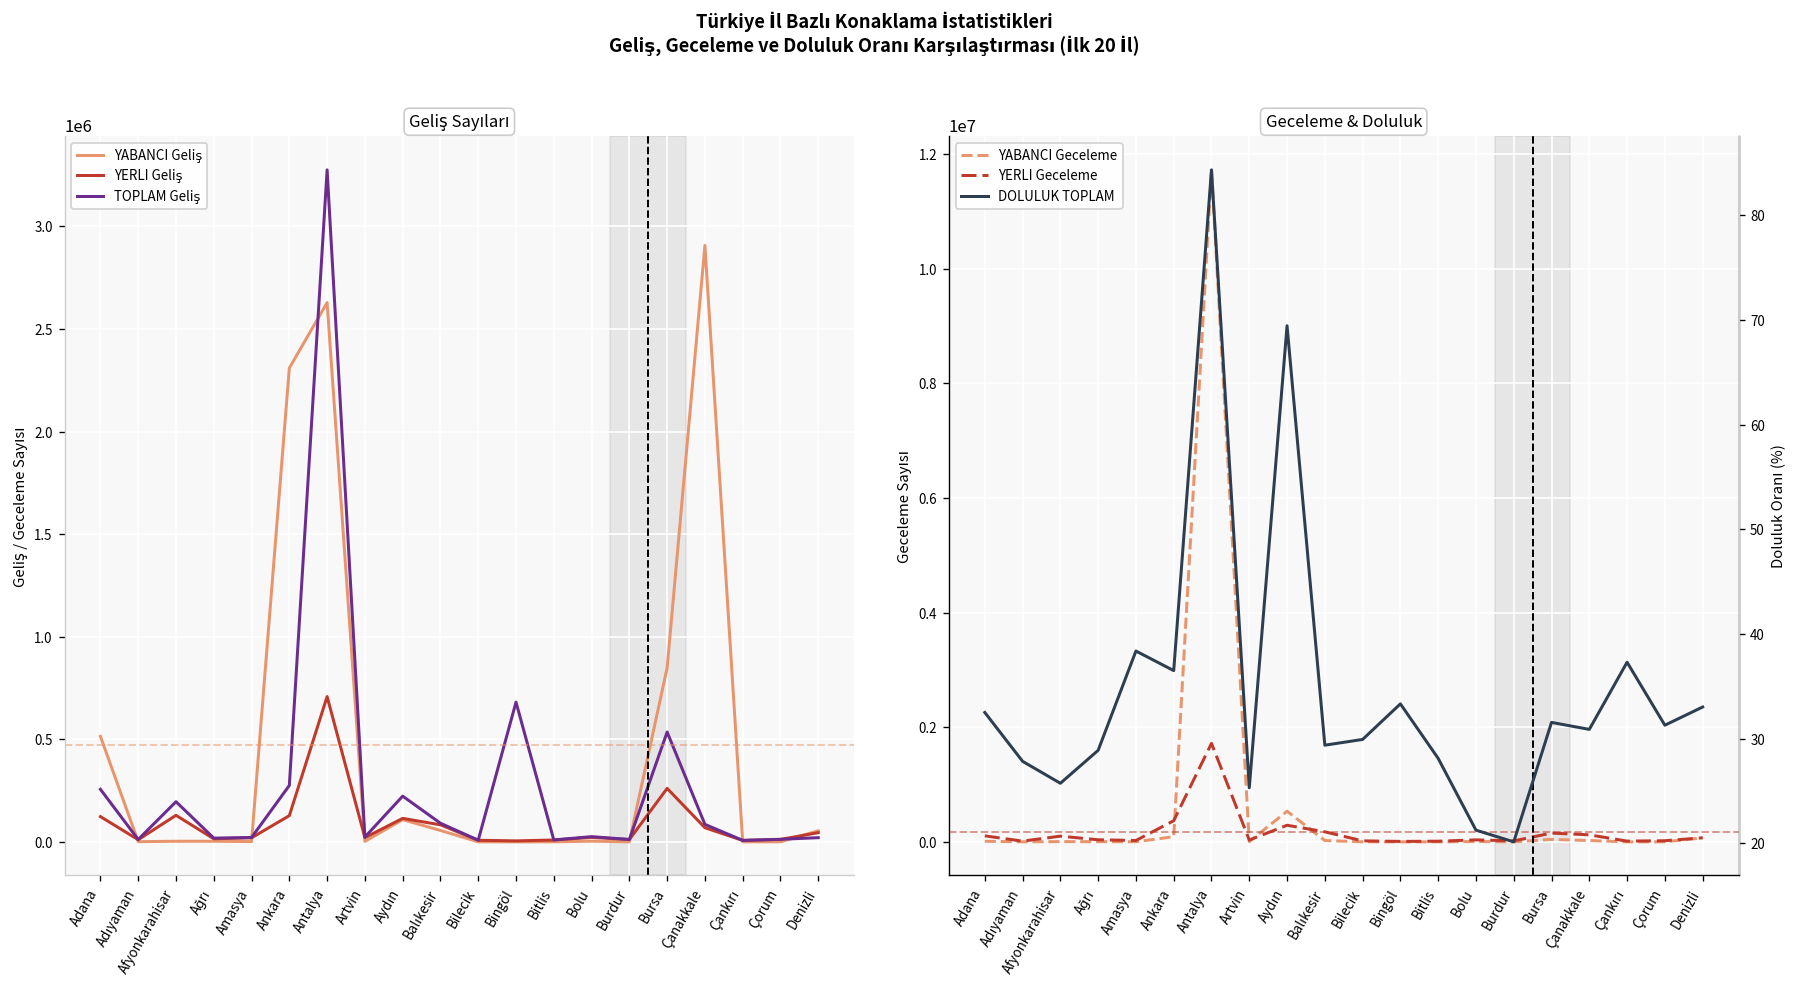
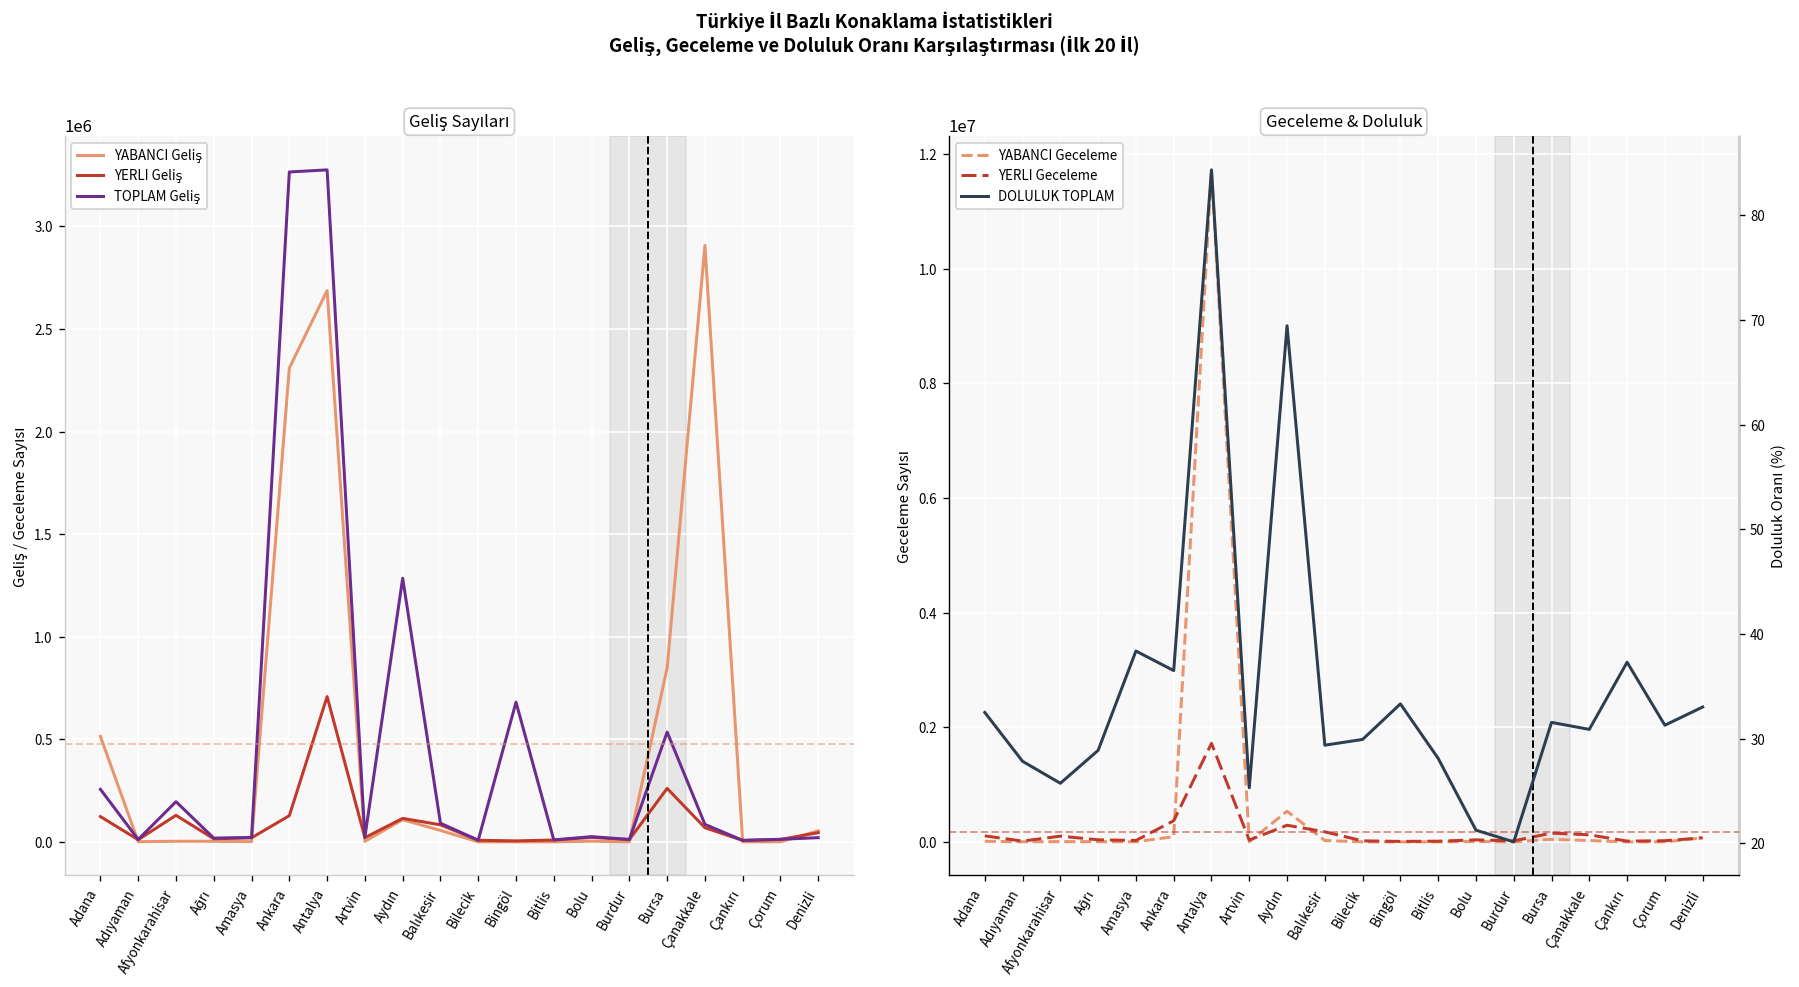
  {
    "Geliş Sayıları": {
      "YABANCI Geliş": {
        "Adana": 510000,
        "Afyonkarahisar": 0,
        "Amasya": 0,
        "Ankara": 2310000,
-       "Antalya": 2630000,
+       "Antalya": 2690000,
        "Artvin": 0,
        "Balıkesir": 60000,
        "Bolu": 0,
        "Bursa": 850000,
        "Çanakkale": 2910000
      },
      "YERLI Geliş": {
        "Adana": 120000,
        "Afyonkarahisar": 130000,
        "Ankara": 130000,
        "Antalya": 710000,
        "Bursa": 260000,
        "Çanakkale": 70000
      },
      "TOPLAM Geliş": {
        "Adana": 260000,
        "Afyonkarahisar": 200000,
-       "Ankara": 280000,
+       "Ankara": 3270000,
        "Antalya": 3280000,
-       "Aydın": 220000,
+       "Aydın": 1290000,
        "Bingöl": 680000,
        "Bursa": 540000,
        "Çanakkale": 90000,
        "Denizli": 20000
      }
    }
  }
